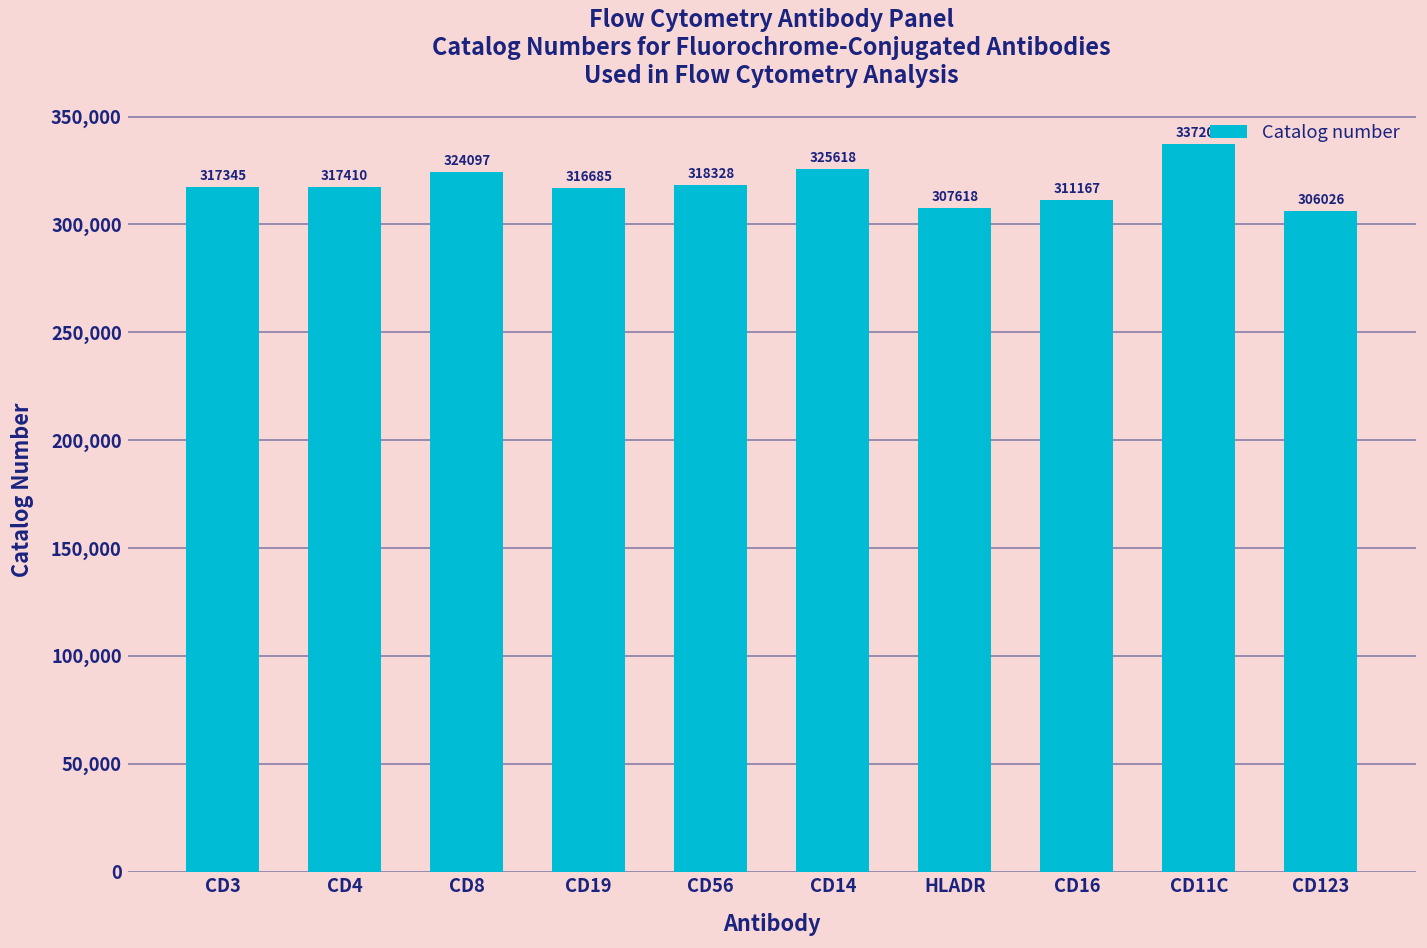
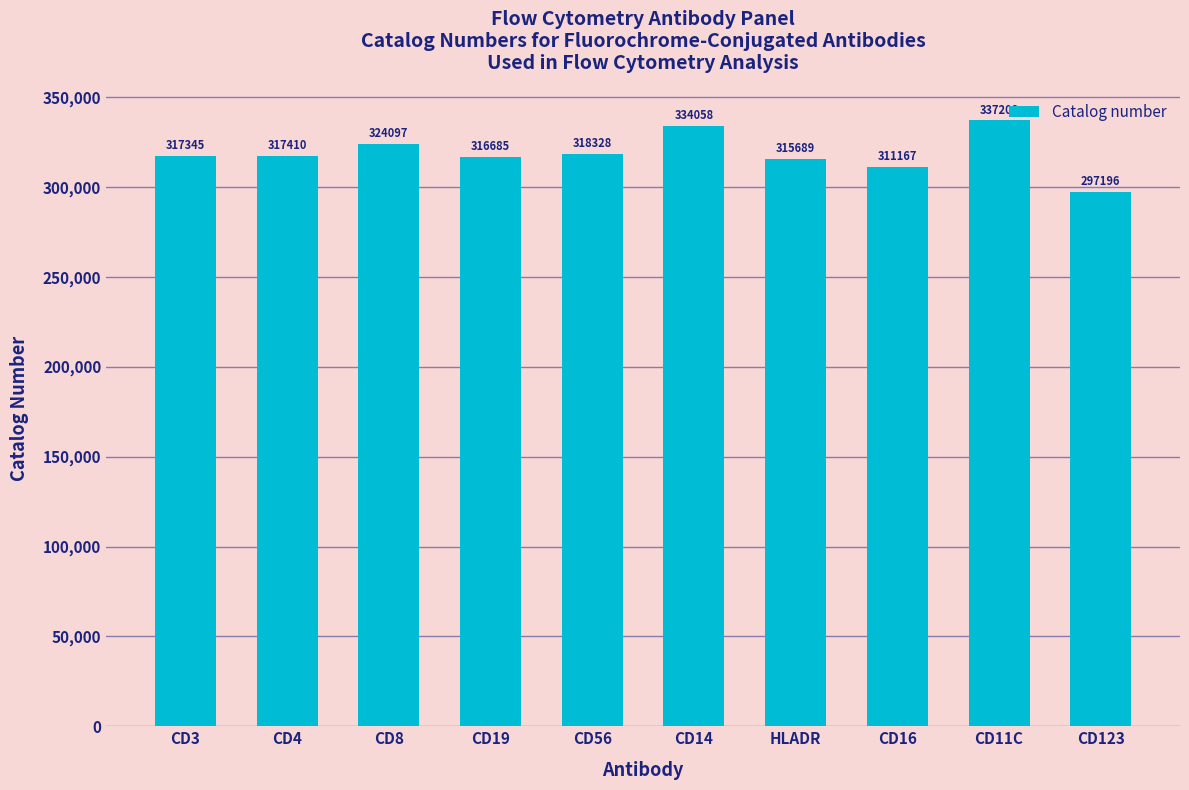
  {
    "CD3": 317345,
    "CD4": 317410,
    "CD8": 324097,
    "CD19": 316685,
    "CD56": 318328,
-   "CD14": 325618,
-   "HLADR": 307618,
+   "CD14": 334058,
+   "HLADR": 315689,
    "CD16": 311167,
    "CD11C": 337208,
-   "CD123": 306026
+   "CD123": 297196
  }
